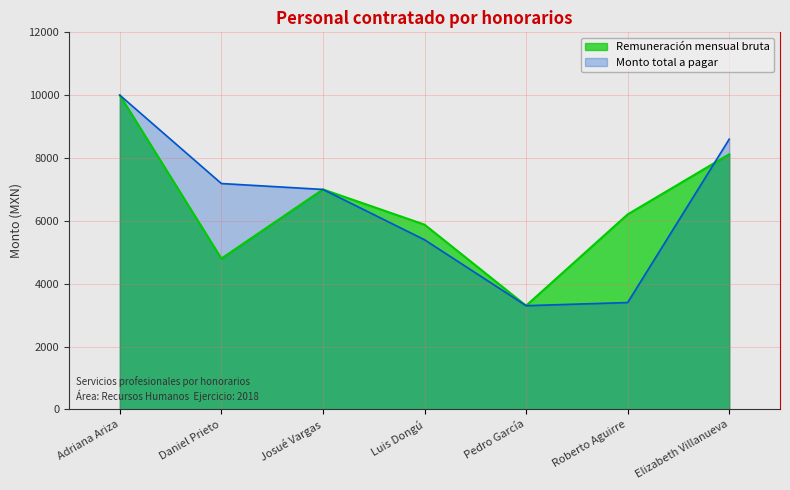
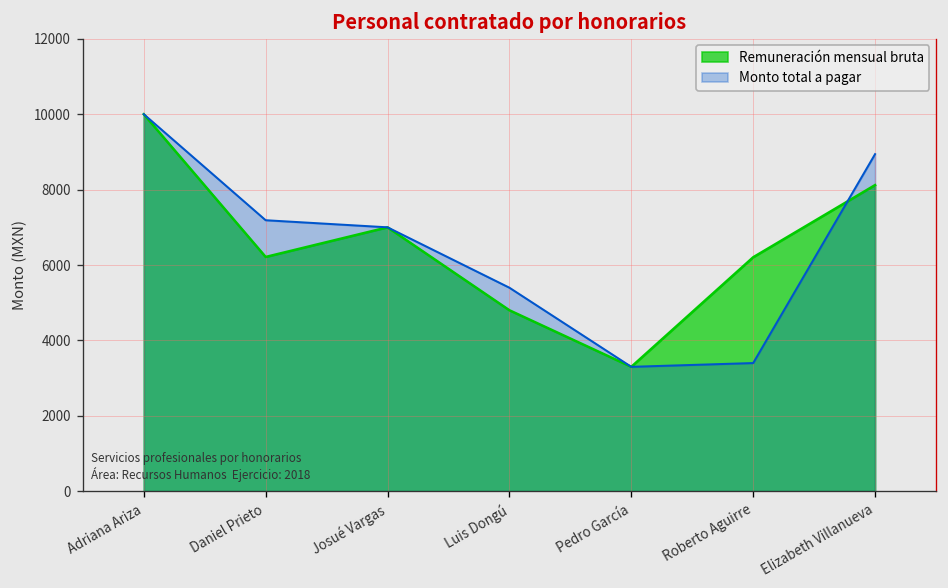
  {
    "Remuneración mensual bruta": {
-     "Daniel Prieto": 4800,
-     "Luis Dongú": 5900,
+     "Daniel Prieto": 6200,
+     "Luis Dongú": 4800,
      "Roberto Aguirre": 6200,
      "Elizabeth Villanueva": 8100
    },
    "Monto total a pagar": {
      "Daniel Prieto": 7200,
      "Luis Dongú": 5400,
      "Roberto Aguirre": 3400,
-     "Elizabeth Villanueva": 8600
+     "Elizabeth Villanueva": 8900
    }
  }
